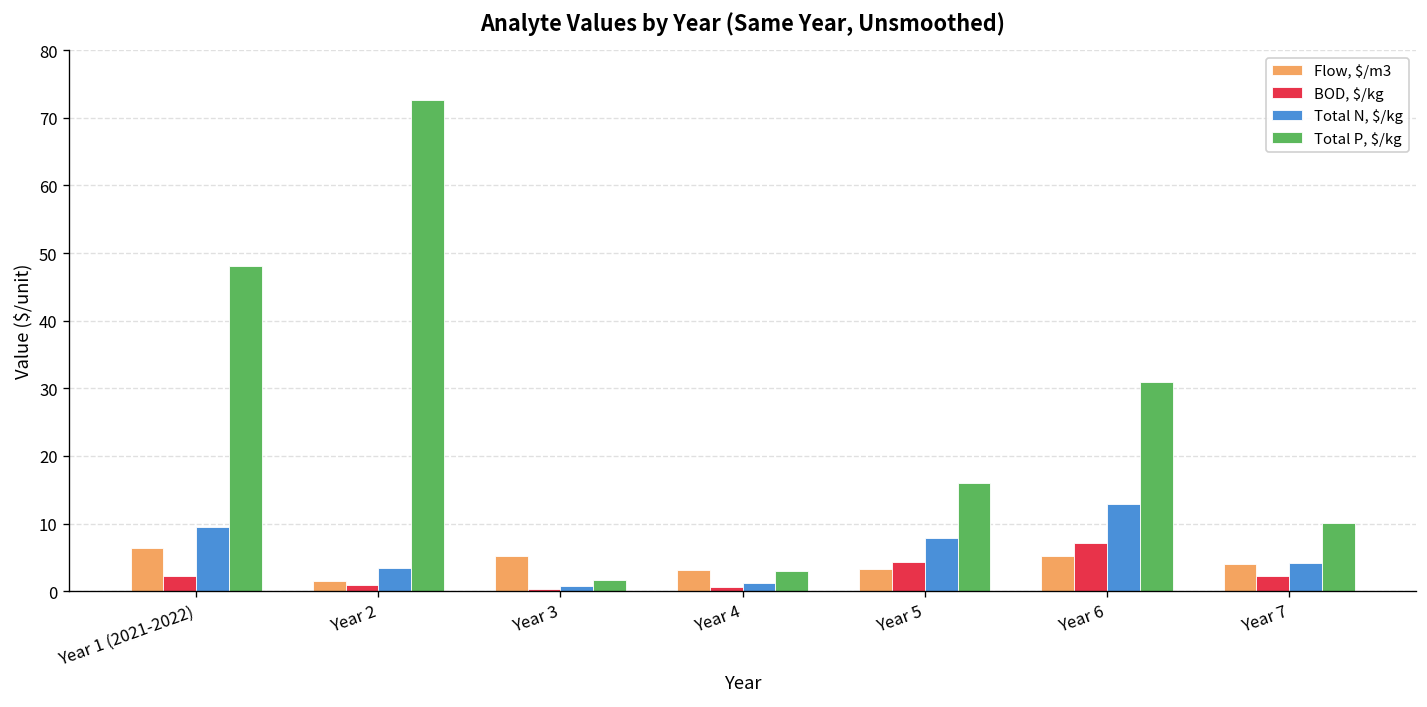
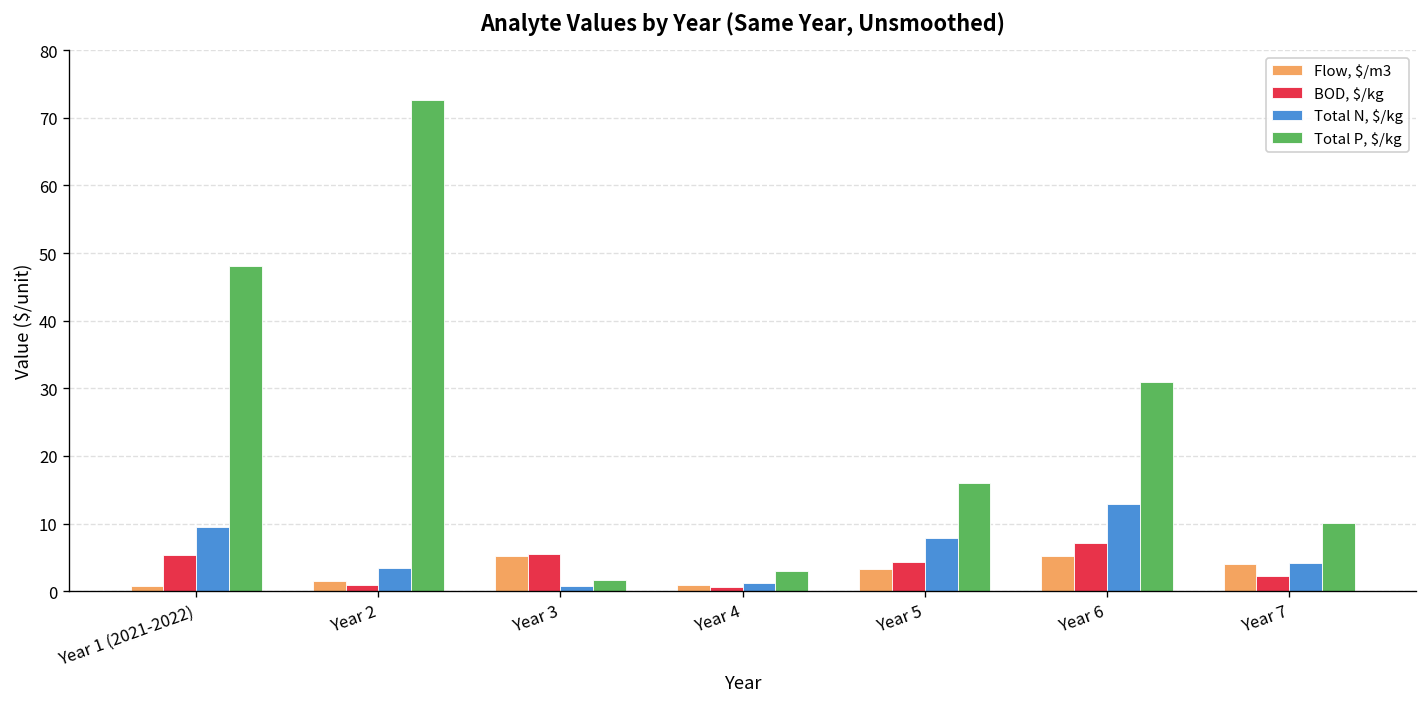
  {
    "Flow, $/m3": {
-     "Year 1 (2021-2022)": 6,
+     "Year 1 (2021-2022)": 1,
      "Year 2": 2,
      "Year 3": 5,
-     "Year 4": 3,
+     "Year 4": 1,
      "Year 5": 3,
      "Year 6": 5,
      "Year 7": 4
    },
    "BOD, $/kg": {
-     "Year 1 (2021-2022)": 2,
+     "Year 1 (2021-2022)": 5,
      "Year 2": 1,
-     "Year 3": 0,
+     "Year 3": 5,
      "Year 4": 1,
      "Year 5": 4,
      "Year 6": 7,
      "Year 7": 2
    },
    "Total N, $/kg": {
      "Year 1 (2021-2022)": 10,
      "Year 2": 3,
      "Year 3": 1,
      "Year 4": 1,
      "Year 5": 8,
      "Year 6": 13,
      "Year 7": 4
    },
    "Total P, $/kg": {
      "Year 1 (2021-2022)": 48,
      "Year 2": 73,
      "Year 3": 2,
      "Year 4": 3,
      "Year 5": 16,
      "Year 6": 31,
      "Year 7": 10
    }
  }
